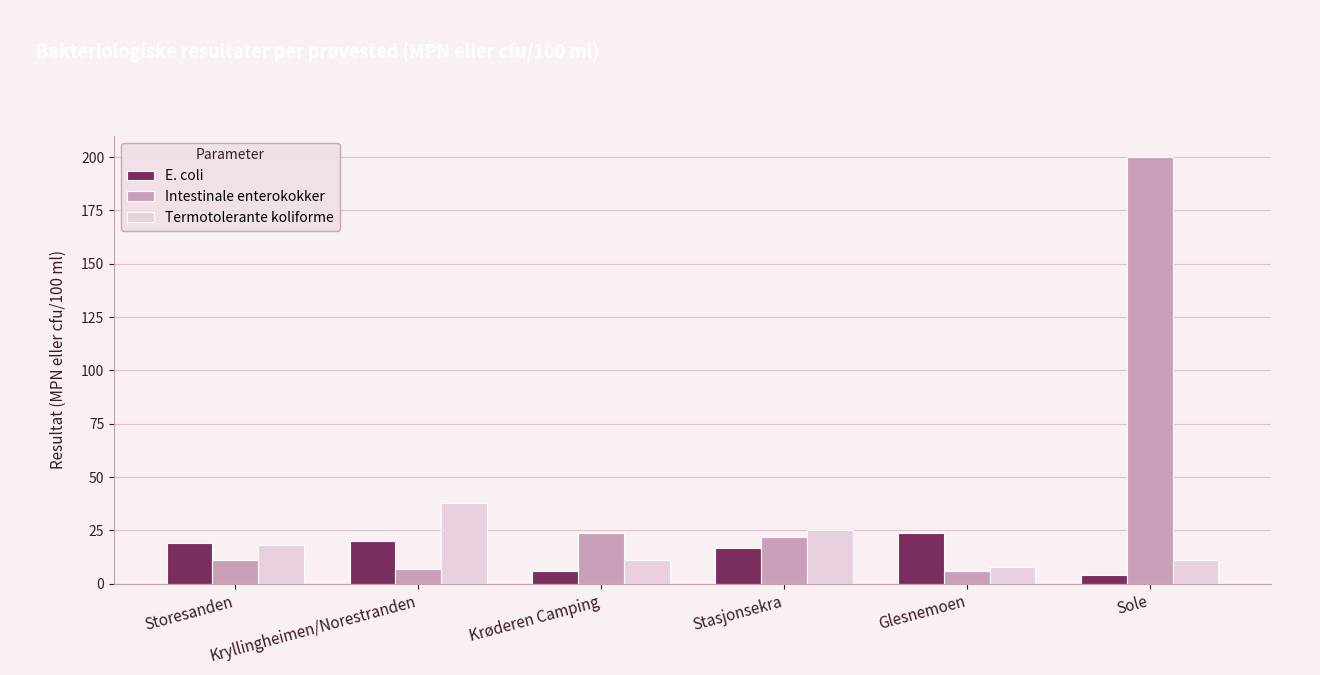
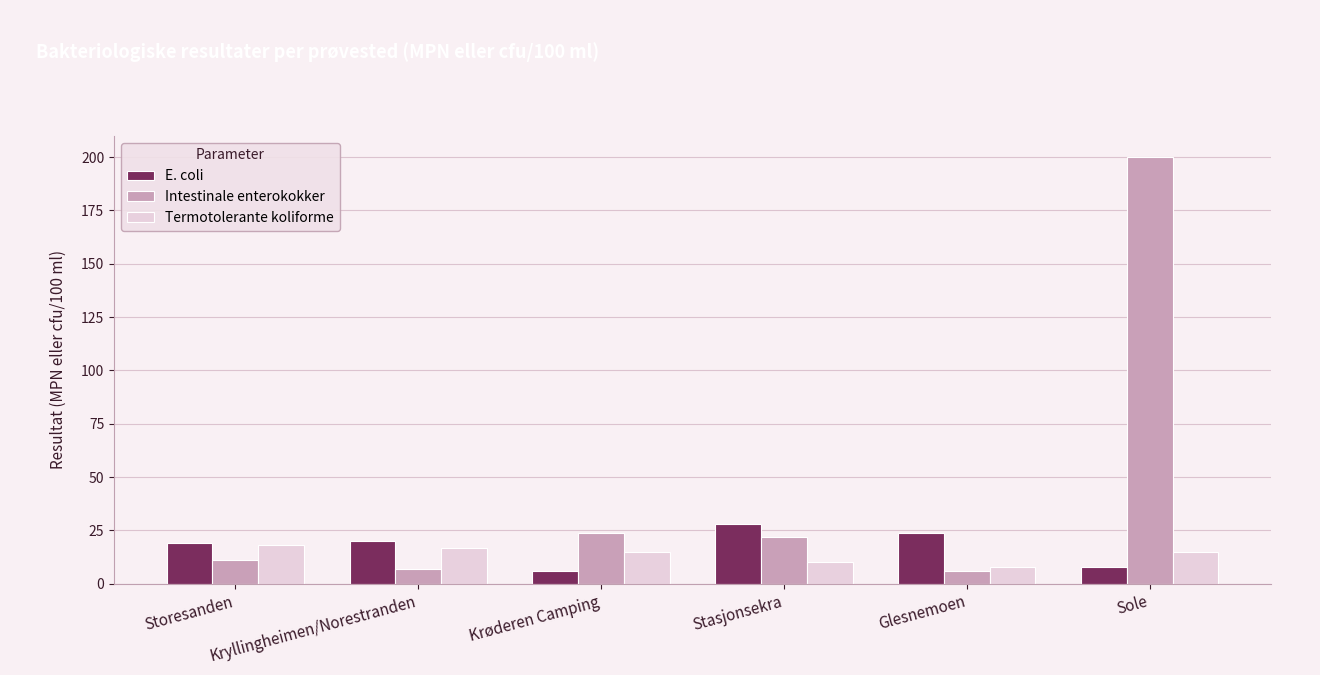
  {
    "E. coli": {
      "Storesanden": 19,
      "Kryllingheimen/Norestranden": 20,
      "Krøderen Camping": 6,
-     "Stasjonsekra": 17,
+     "Stasjonsekra": 28,
      "Glesnemoen": 24,
-     "Sole": 4
+     "Sole": 8
    },
    "Intestinale enterokokker": {
      "Storesanden": 11,
      "Kryllingheimen/Norestranden": 7,
      "Krøderen Camping": 24,
      "Stasjonsekra": 22,
      "Glesnemoen": 6,
      "Sole": 200
    },
    "Termotolerante koliforme": {
      "Storesanden": 18,
-     "Kryllingheimen/Norestranden": 38,
-     "Krøderen Camping": 11,
-     "Stasjonsekra": 25,
+     "Kryllingheimen/Norestranden": 17,
+     "Krøderen Camping": 15,
+     "Stasjonsekra": 10,
      "Glesnemoen": 8,
-     "Sole": 11
+     "Sole": 15
    }
  }
